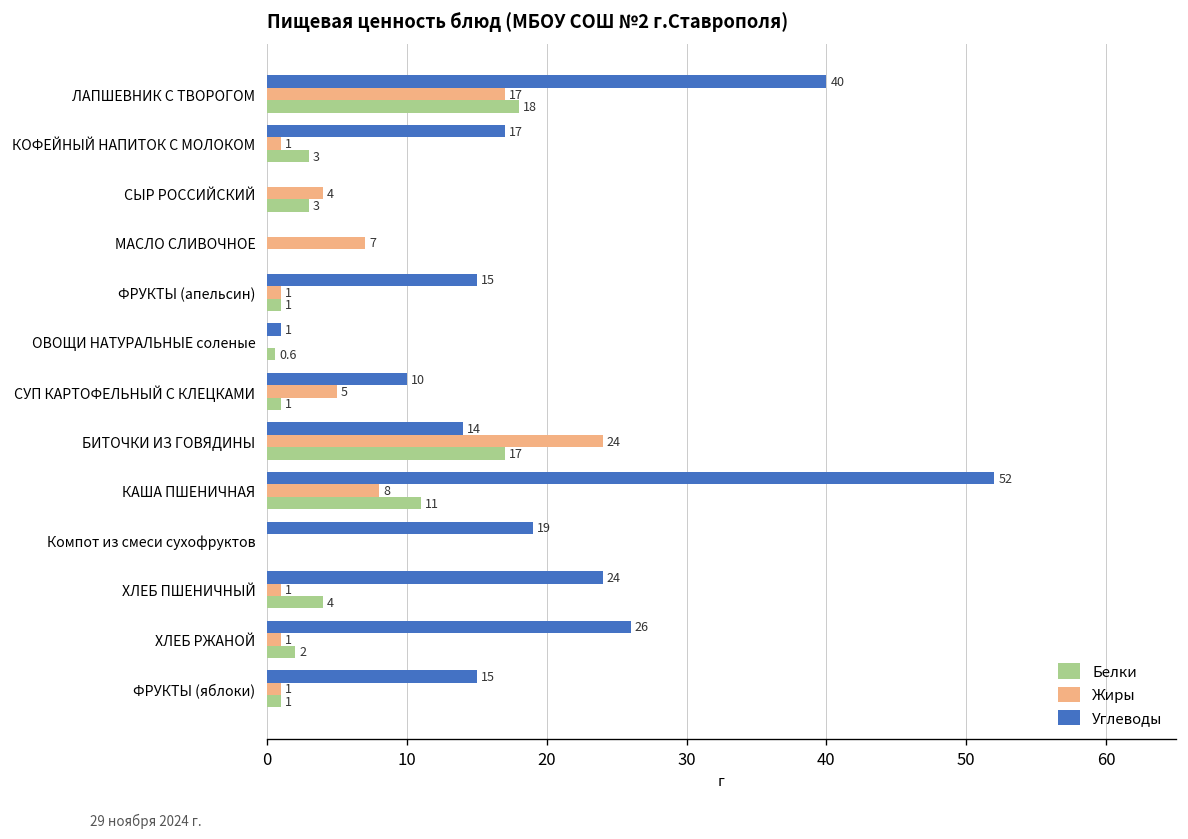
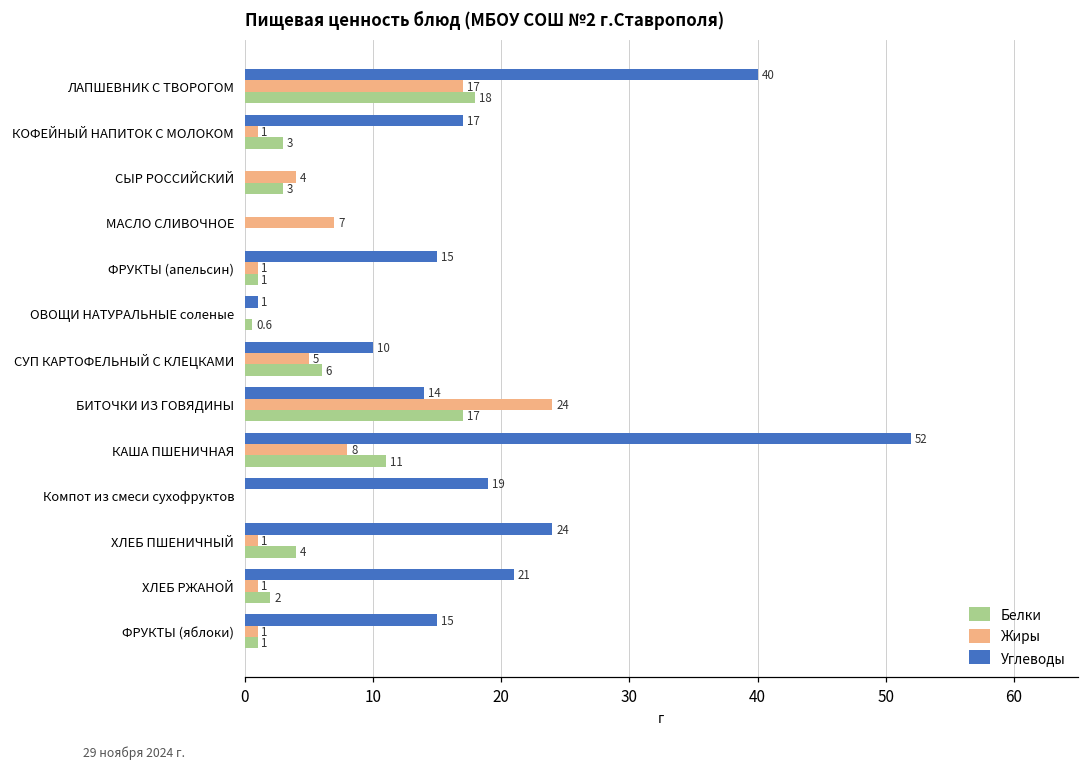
  {
    "Белки": {
      "ЛАПШЕВНИК С ТВОРОГОМ": 18,
      "КОФЕЙНЫЙ НАПИТОК С МОЛОКОМ": 3,
      "СЫР РОССИЙСКИЙ": 3,
      "ФРУКТЫ (апельсин)": 1,
      "ОВОЩИ НАТУРАЛЬНЫЕ соленые": 0.6,
-     "СУП КАРТОФЕЛЬНЫЙ С КЛЕЦКАМИ": 1,
+     "СУП КАРТОФЕЛЬНЫЙ С КЛЕЦКАМИ": 6,
      "БИТОЧКИ ИЗ ГОВЯДИНЫ": 17,
      "КАША ПШЕНИЧНАЯ": 11,
      "ХЛЕБ ПШЕНИЧНЫЙ": 4,
      "ХЛЕБ РЖАНОЙ": 2,
      "ФРУКТЫ (яблоки)": 1
    },
    "Жиры": {
      "ЛАПШЕВНИК С ТВОРОГОМ": 17,
      "КОФЕЙНЫЙ НАПИТОК С МОЛОКОМ": 1,
      "СЫР РОССИЙСКИЙ": 4,
      "МАСЛО СЛИВОЧНОЕ": 7,
      "ФРУКТЫ (апельсин)": 1,
      "СУП КАРТОФЕЛЬНЫЙ С КЛЕЦКАМИ": 5,
      "БИТОЧКИ ИЗ ГОВЯДИНЫ": 24,
      "КАША ПШЕНИЧНАЯ": 8,
      "ХЛЕБ ПШЕНИЧНЫЙ": 1,
      "ХЛЕБ РЖАНОЙ": 1,
      "ФРУКТЫ (яблоки)": 1
    },
    "Углеводы": {
      "ЛАПШЕВНИК С ТВОРОГОМ": 40,
      "КОФЕЙНЫЙ НАПИТОК С МОЛОКОМ": 17,
      "ФРУКТЫ (апельсин)": 15,
      "ОВОЩИ НАТУРАЛЬНЫЕ соленые": 1,
      "СУП КАРТОФЕЛЬНЫЙ С КЛЕЦКАМИ": 10,
      "БИТОЧКИ ИЗ ГОВЯДИНЫ": 14,
      "КАША ПШЕНИЧНАЯ": 52,
      "Компот из смеси сухофруктов": 19,
      "ХЛЕБ ПШЕНИЧНЫЙ": 24,
-     "ХЛЕБ РЖАНОЙ": 26,
+     "ХЛЕБ РЖАНОЙ": 21,
      "ФРУКТЫ (яблоки)": 15
    }
  }
